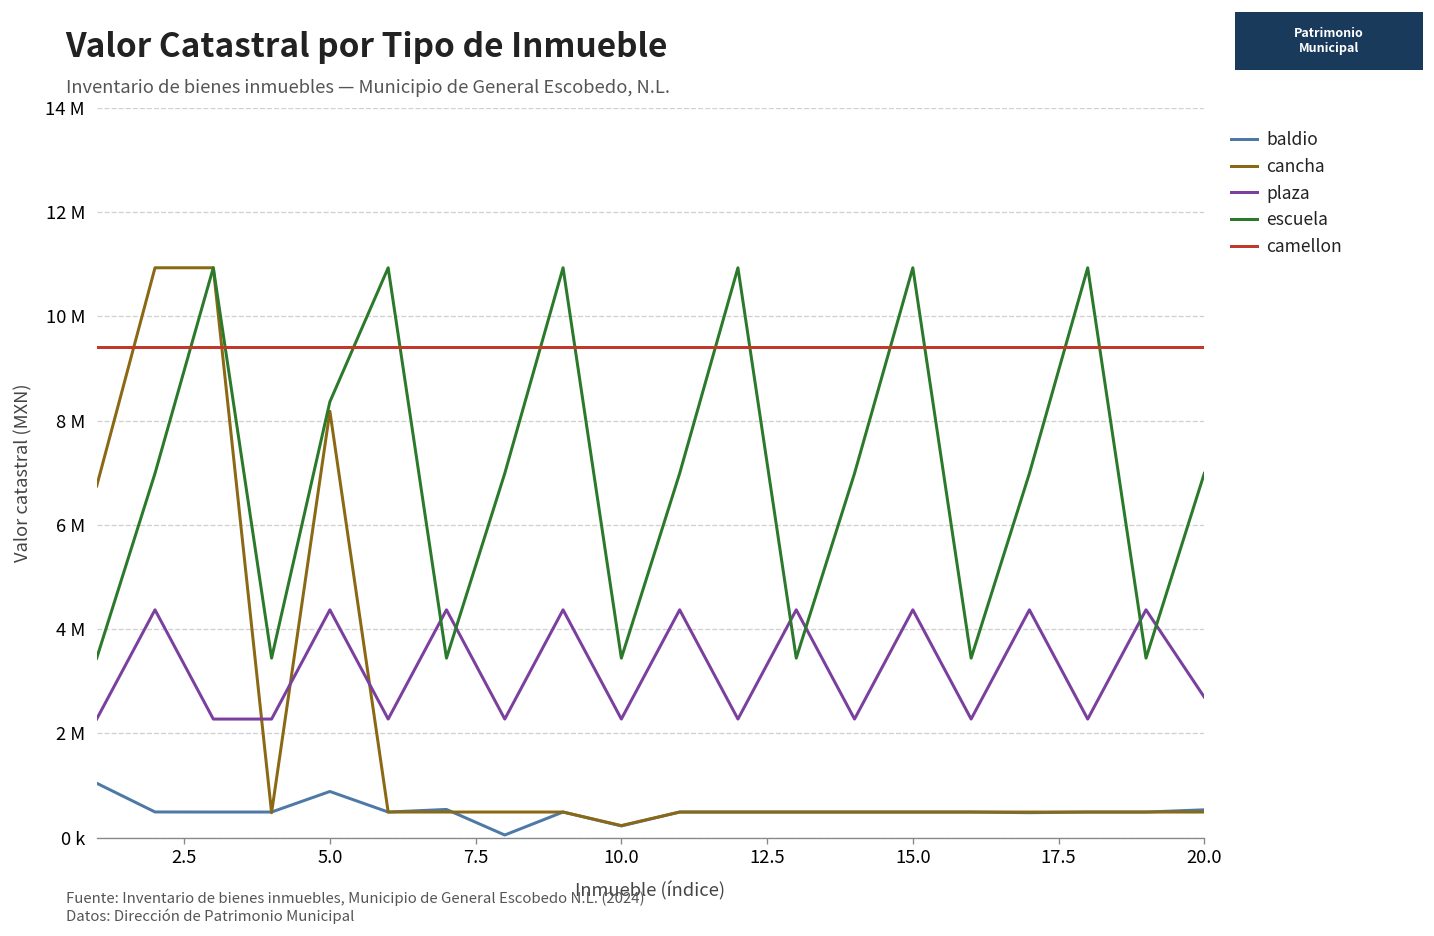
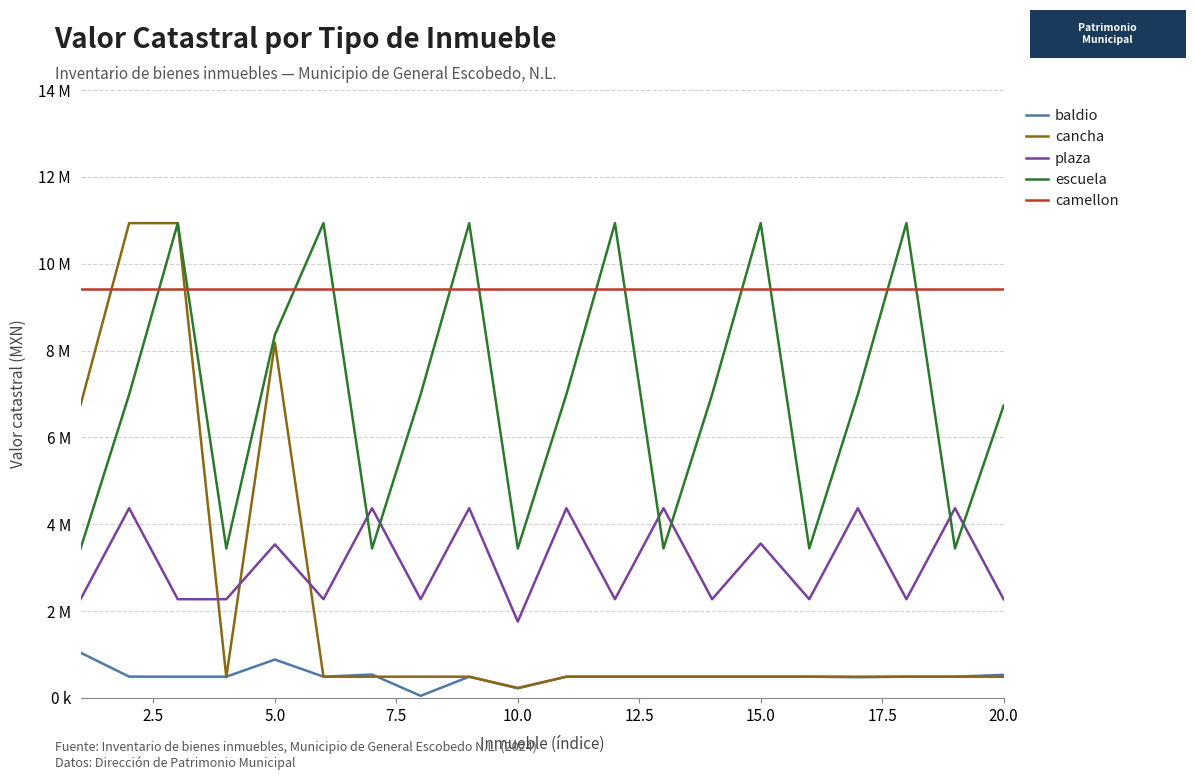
  {
    "baldio": {
      "5.0": 900000
    },
    "cancha": {
      "5.0": 8200000
    },
    "plaza": {
-     "5.0": 4400000,
-     "10.0": 2300000,
-     "15.0": 4400000,
-     "20.0": 2700000
+     "5.0": 3500000,
+     "10.0": 1800000,
+     "15.0": 3600000,
+     "20.0": 2300000
    },
    "escuela": {
      "5.0": 8400000,
      "10.0": 3400000,
      "15.0": 10900000,
-     "20.0": 7000000
+     "20.0": 6700000
    },
    "camellon": {
      "5.0": 9400000,
      "10.0": 9400000,
      "15.0": 9400000,
      "20.0": 9400000
    }
  }
